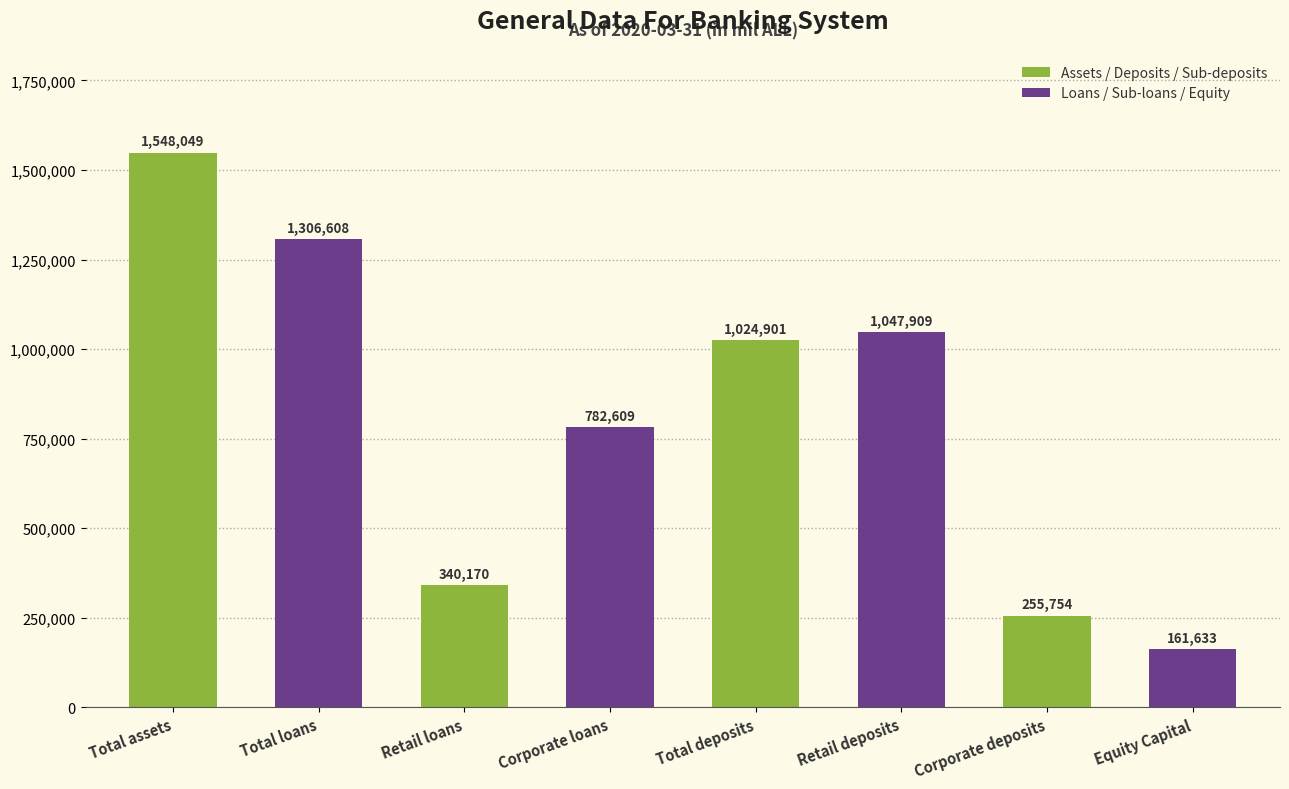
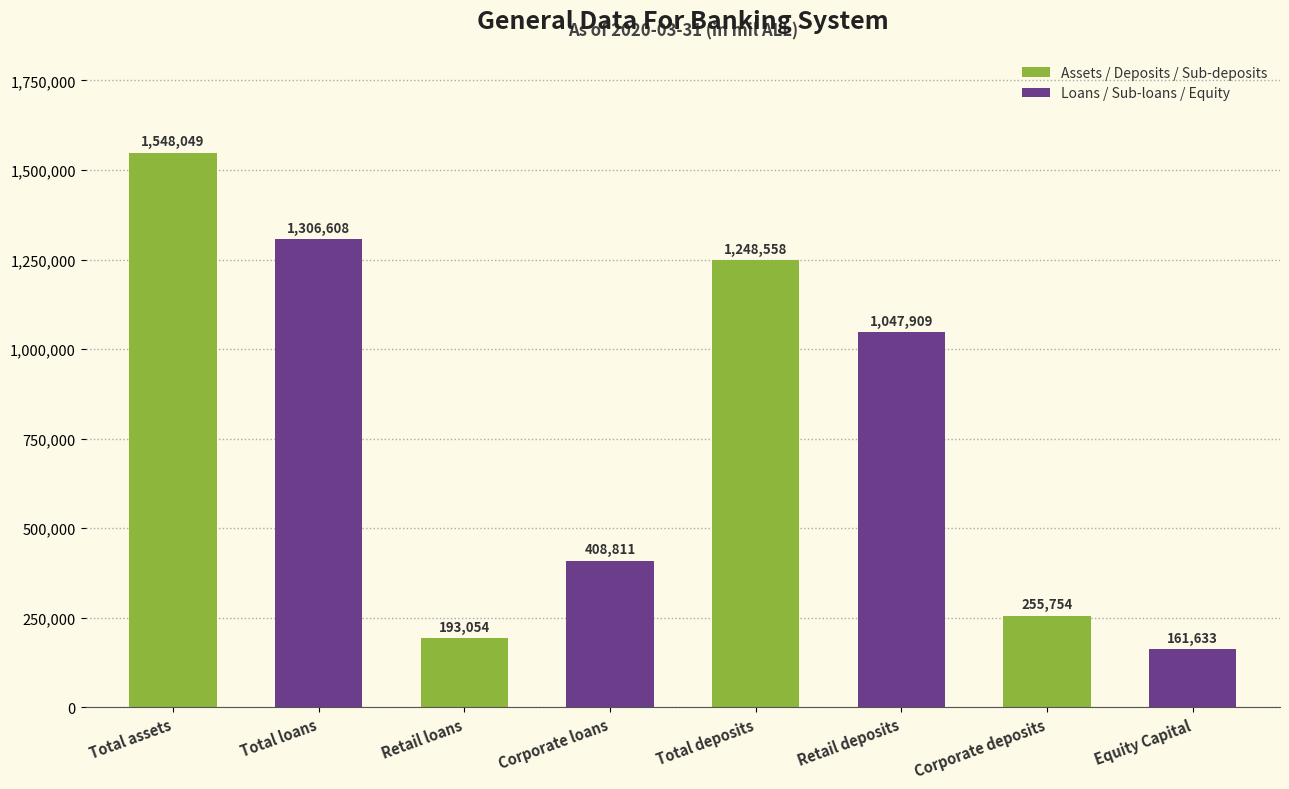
  {
    "Assets / Deposits / Sub-deposits": {
      "Total assets": "1,548,049",
-     "Retail loans": "340,170",
-     "Total deposits": "1,024,901",
+     "Retail loans": "193,054",
+     "Total deposits": "1,248,558",
      "Corporate deposits": "255,754"
    },
    "Loans / Sub-loans / Equity": {
      "Total loans": "1,306,608",
-     "Corporate loans": "782,609",
+     "Corporate loans": "408,811",
      "Retail deposits": "1,047,909",
      "Equity Capital": "161,633"
    }
  }
